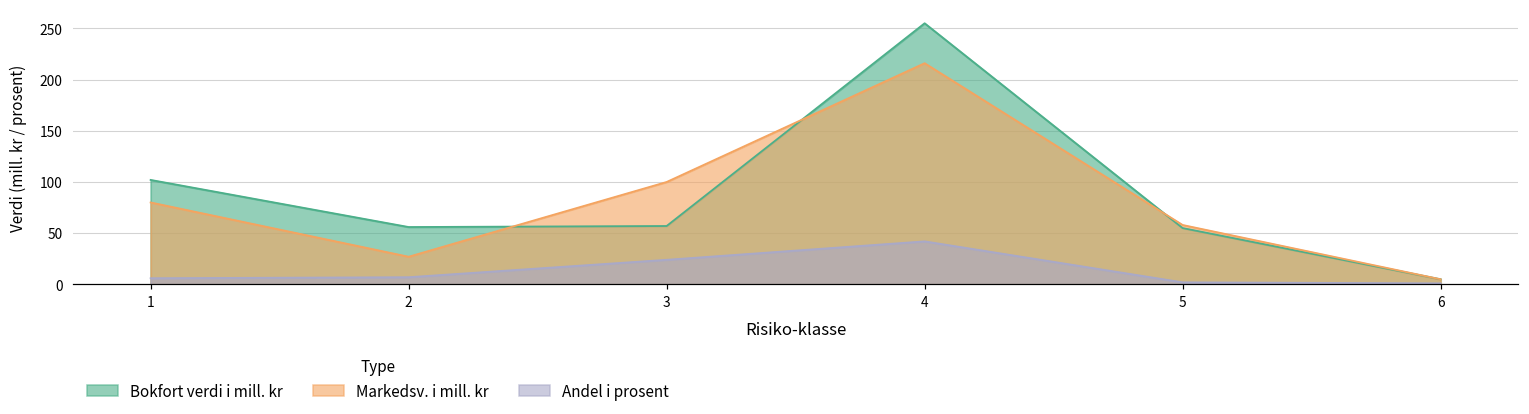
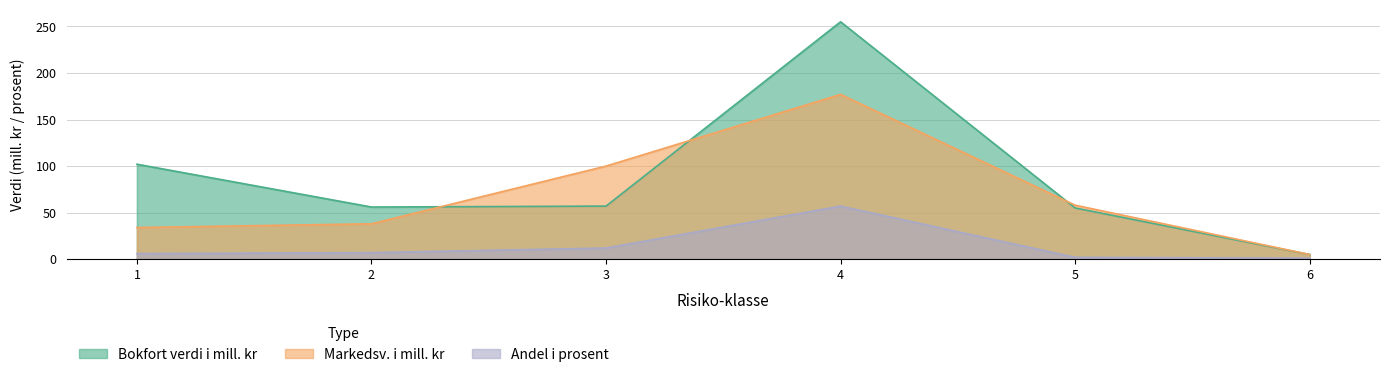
  {
    "Bokfort verdi i mill. kr": {
      "1": 100,
      "2": 60,
      "3": 60,
      "4": 260,
      "5": 60
    },
    "Markedsv. i mill. kr": {
-     "1": 80,
-     "2": 30,
+     "1": 30,
+     "2": 40,
      "3": 100,
-     "4": 220,
+     "4": 180,
      "5": 60
    },
    "Andel i prosent": {
      "1": 10,
      "2": 10,
-     "3": 20,
-     "4": 40,
+     "3": 10,
+     "4": 60,
      "5": 0,
      "6": 0
    }
  }
